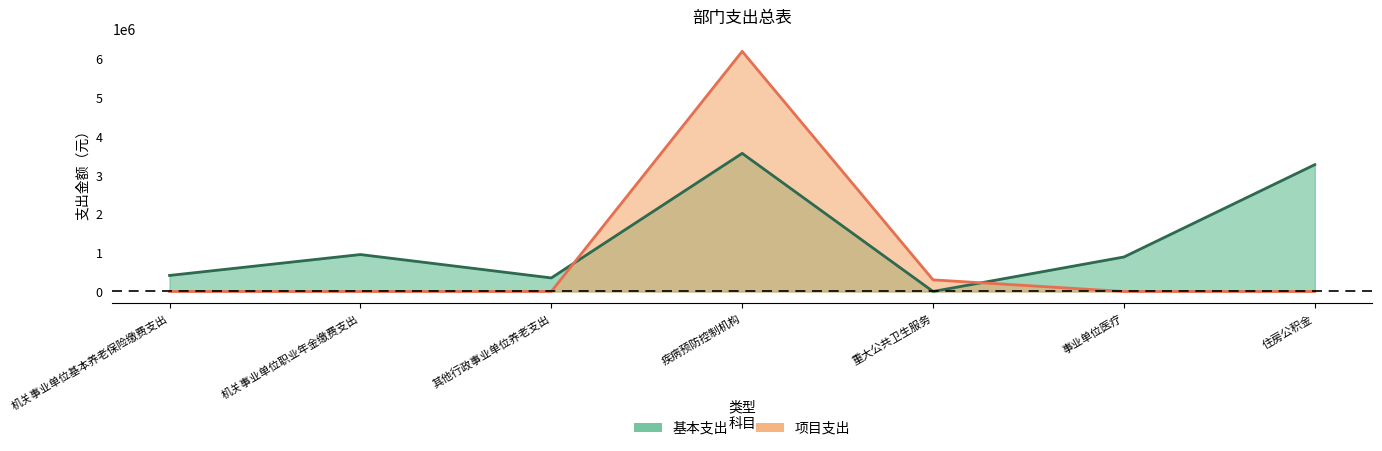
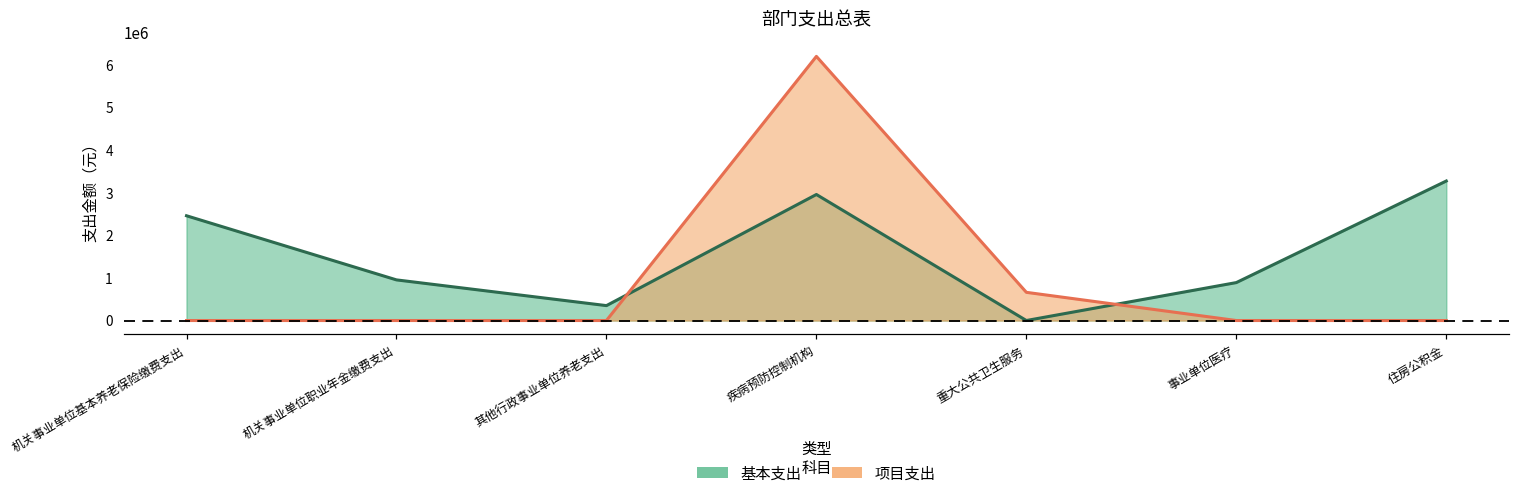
  {
    "基本支出": {
-     "机关事业单位基本养老保险缴费支出": 400000,
+     "机关事业单位基本养老保险缴费支出": 2500000,
      "机关事业单位职业年金缴费支出": 1000000,
      "其他行政事业单位养老支出": 300000,
-     "疾病预防控制机构": 3600000,
+     "疾病预防控制机构": 3000000,
      "重大公共卫生服务": 0,
      "事业单位医疗": 900000,
      "住房公积金": 3300000
    },
    "项目支出": {
      "机关事业单位基本养老保险缴费支出": 0,
      "机关事业单位职业年金缴费支出": 0,
      "其他行政事业单位养老支出": 0,
      "疾病预防控制机构": 6200000,
-     "重大公共卫生服务": 300000,
+     "重大公共卫生服务": 700000,
      "事业单位医疗": 0,
      "住房公积金": 0
    }
  }
